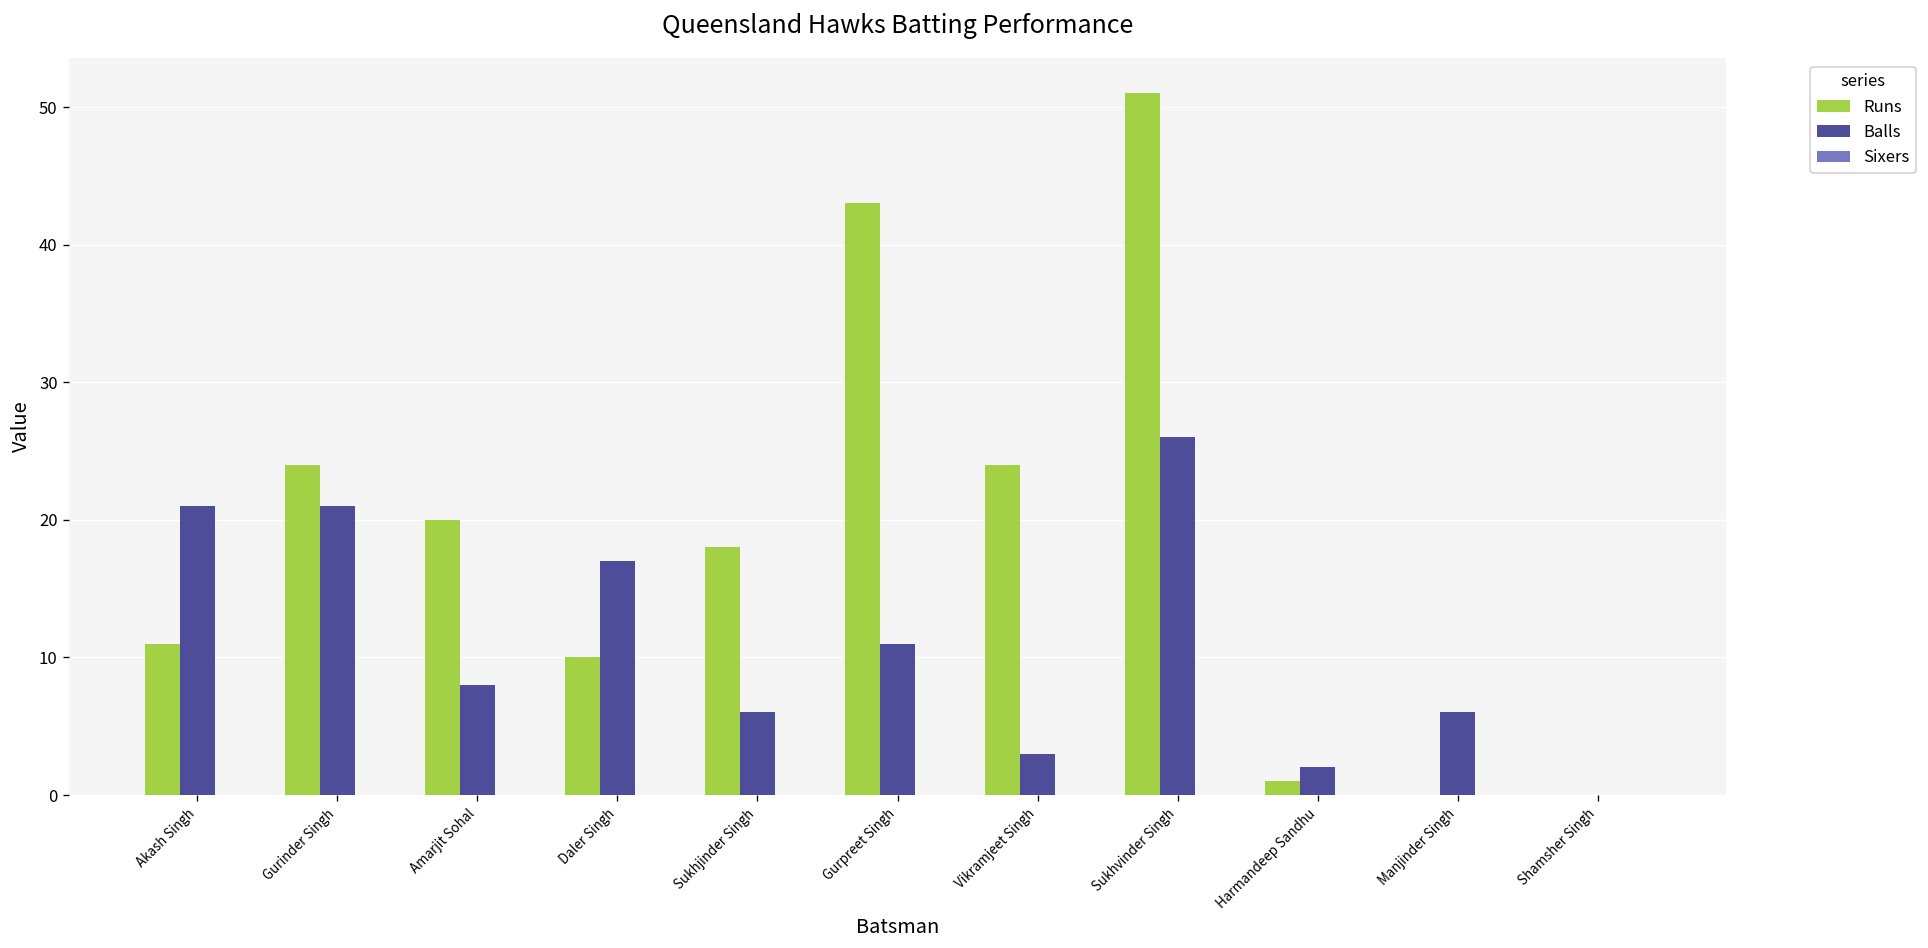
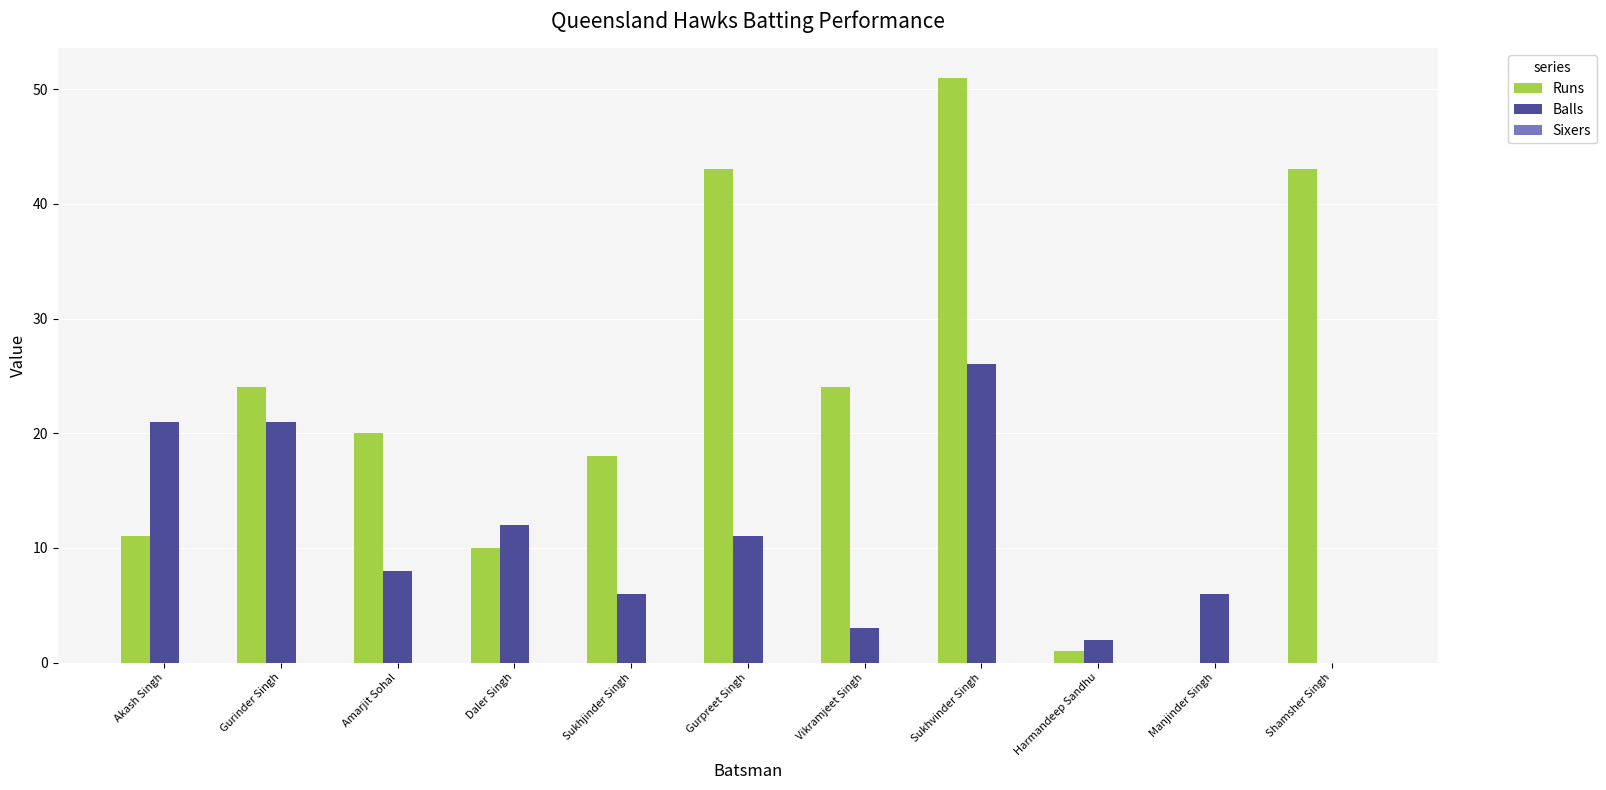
  {
    "Runs": {
      "Akash Singh": 11,
      "Gurinder Singh": 24,
      "Amarjit Sohal": 20,
      "Daler Singh": 10,
      "Sukhjinder Singh": 18,
      "Gurpreet Singh": 43,
      "Vikramjeet Singh": 24,
      "Sukhvinder Singh": 51,
      "Harmandeep Sandhu": 1,
      "Manjinder Singh": 0,
-     "Shamsher Singh": 0
+     "Shamsher Singh": 43
    },
    "Balls": {
      "Akash Singh": 21,
      "Gurinder Singh": 21,
      "Amarjit Sohal": 8,
-     "Daler Singh": 17,
+     "Daler Singh": 12,
      "Sukhjinder Singh": 6,
      "Gurpreet Singh": 11,
      "Vikramjeet Singh": 3,
      "Sukhvinder Singh": 26,
      "Harmandeep Sandhu": 2,
      "Manjinder Singh": 6,
      "Shamsher Singh": 0
    },
    "Sixers": {
      "Akash Singh": 0,
      "Gurinder Singh": 0,
      "Amarjit Sohal": 0,
      "Daler Singh": 0,
      "Sukhjinder Singh": 0,
      "Gurpreet Singh": 0,
      "Vikramjeet Singh": 0,
      "Sukhvinder Singh": 0,
      "Harmandeep Sandhu": 0,
      "Manjinder Singh": 0,
      "Shamsher Singh": 0
    }
  }
